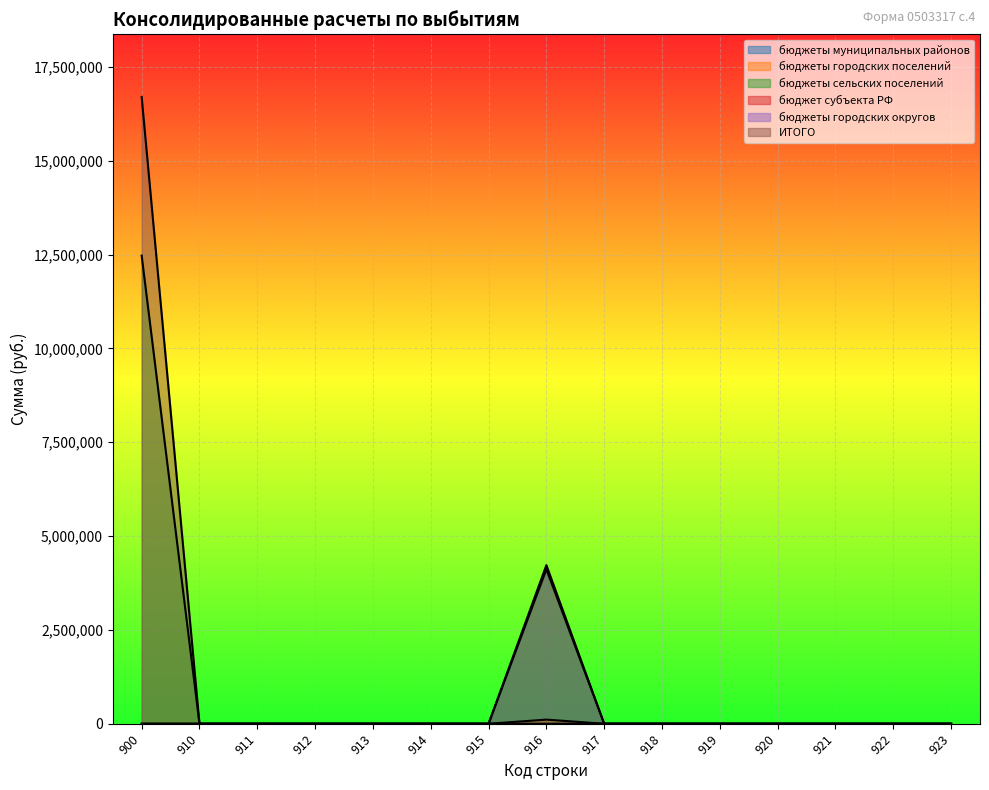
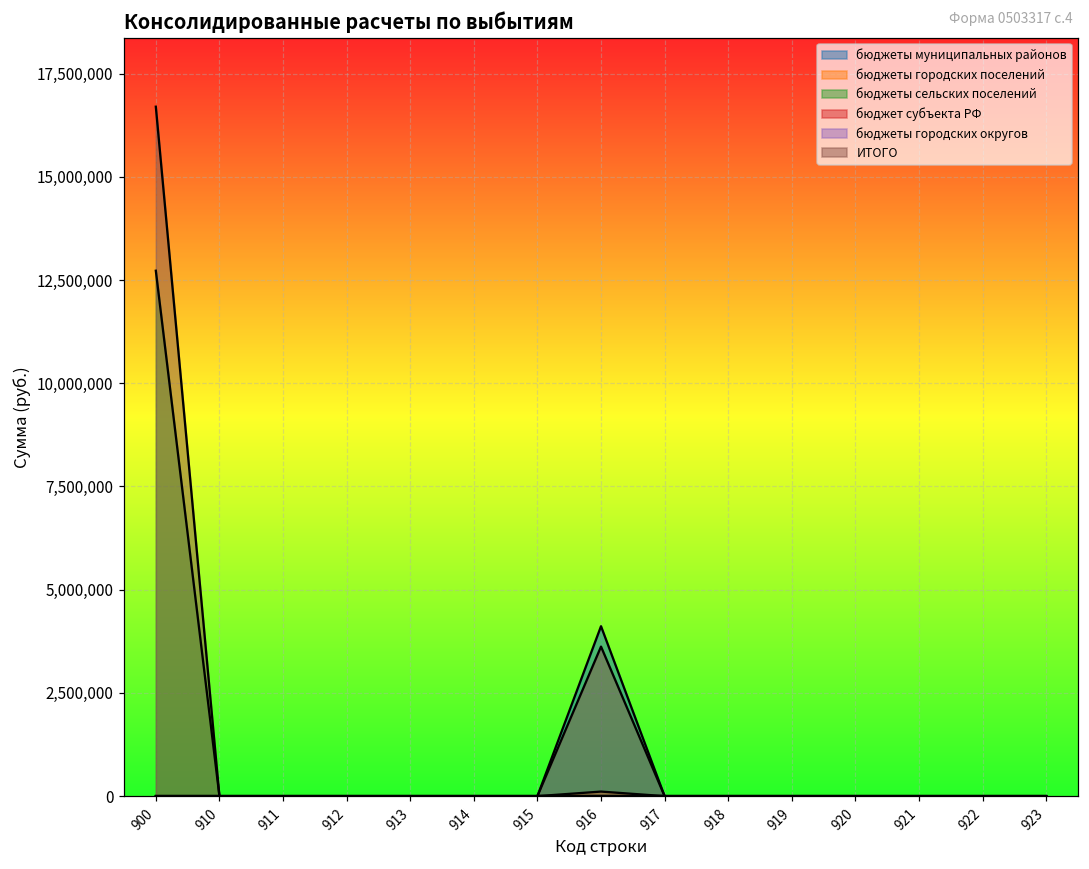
  {
    "бюджеты муниципальных районов": {
      "916": "4,100,000"
    },
    "бюджеты городских поселений": {
      "916": "100,000"
    },
    "бюджеты сельских поселений": {
-     "900": "12,500,000"
+     "900": "12,700,000"
    },
    "ИТОГО": {
      "900": "16,700,000",
-     "916": "4,200,000"
+     "916": "3,600,000"
    }
  }
